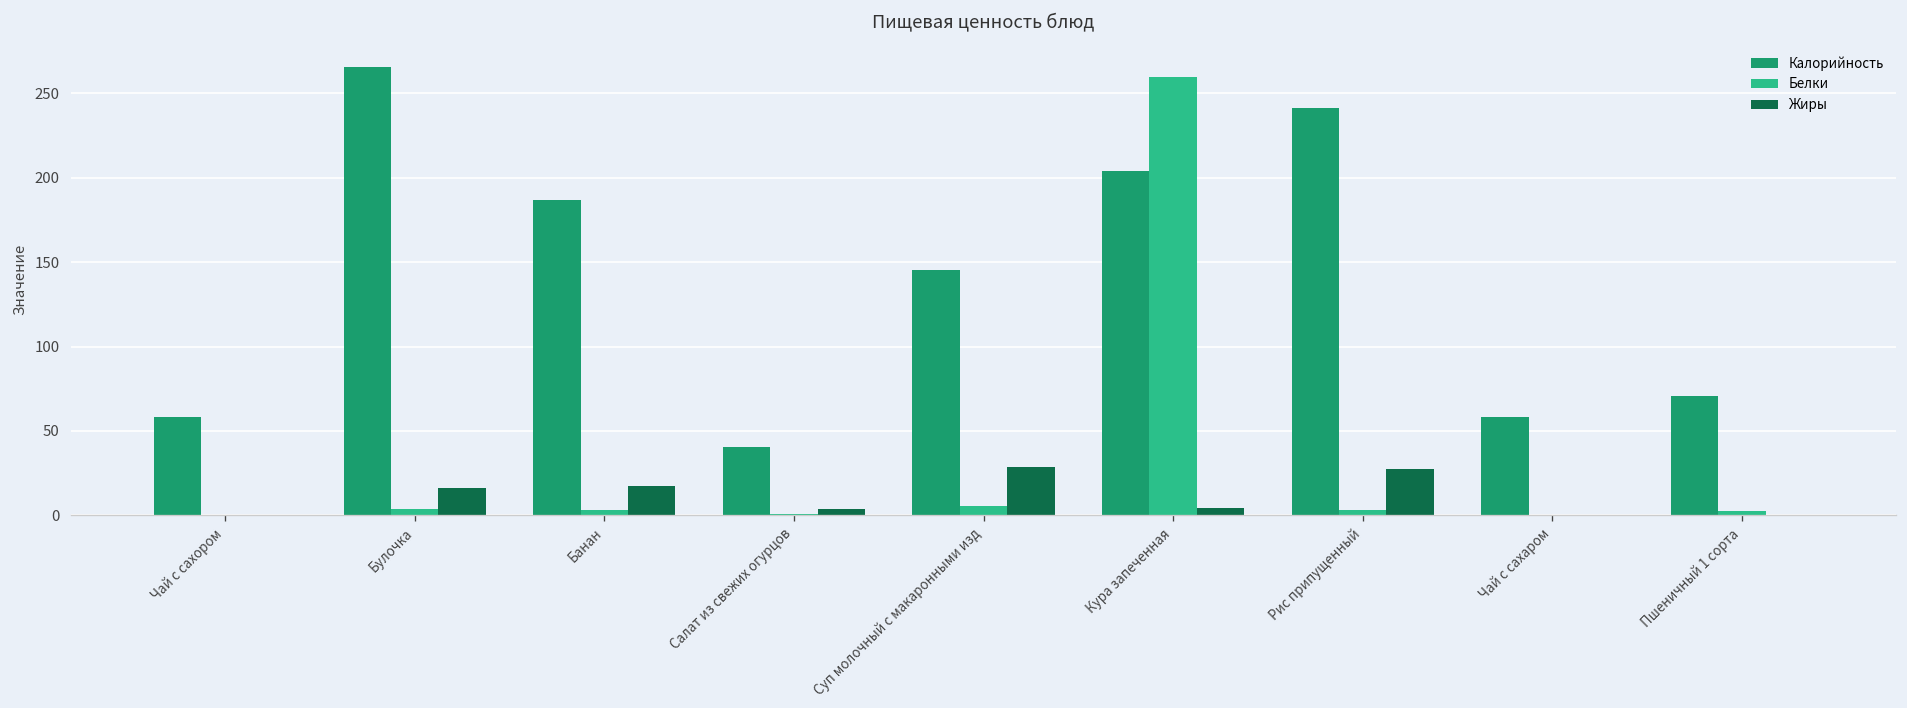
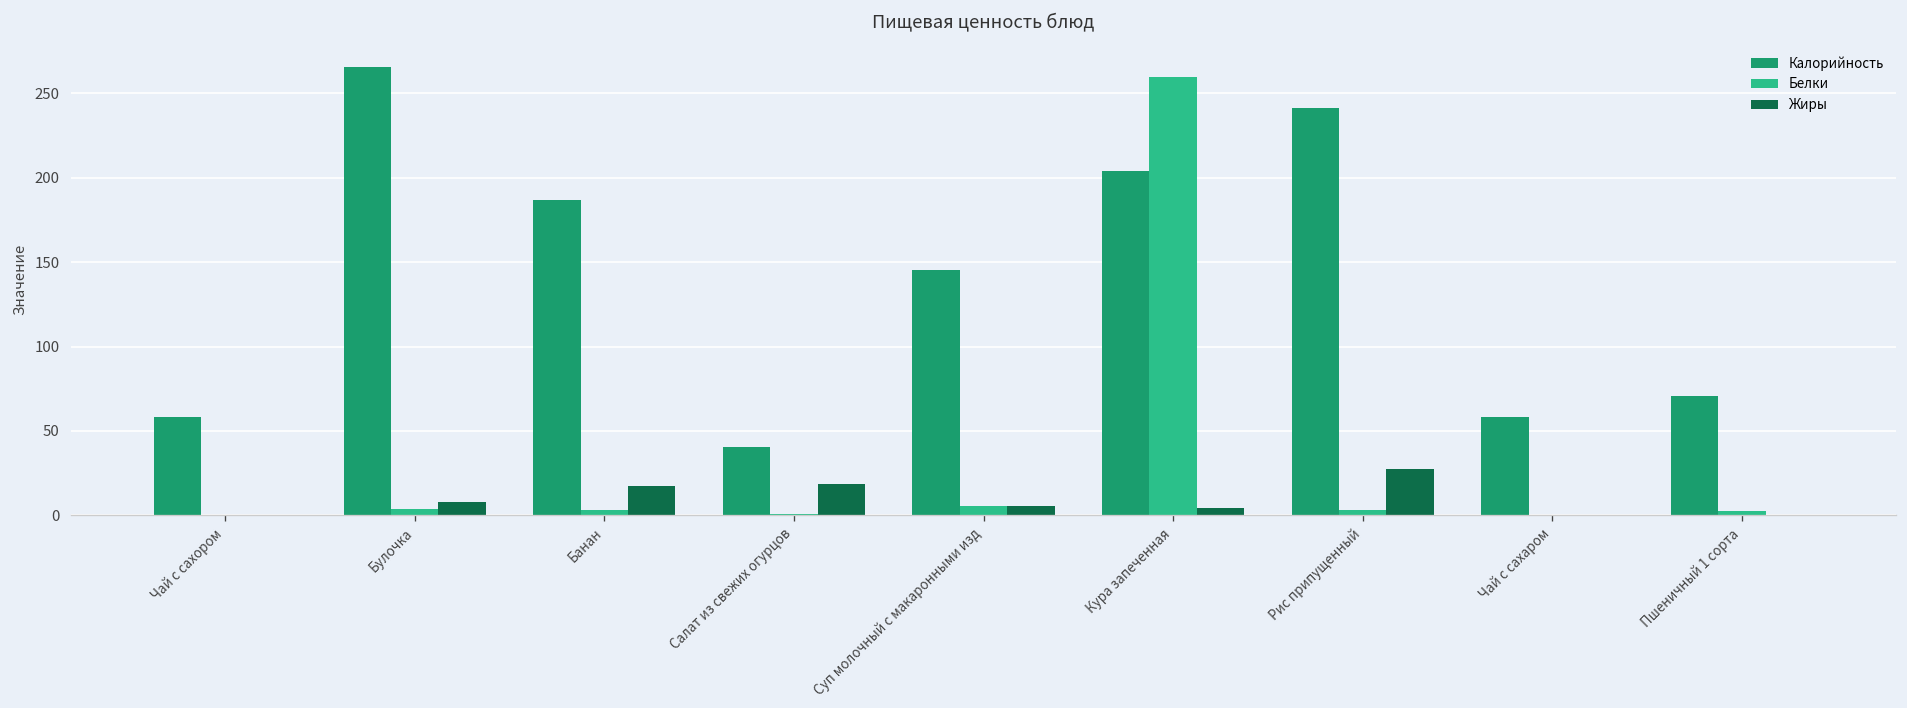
  {
    "Жиры": {
      "Чай с сахором": 0,
-     "Булочка": 16,
+     "Булочка": 8,
      "Банан": 18,
-     "Салат из свежих огурцов": 4,
-     "Суп молочный с макаронными изд": 29,
+     "Салат из свежих огурцов": 18,
+     "Суп молочный с макаронными изд": 5,
      "Кура запеченная": 4,
      "Рис припущенный": 28,
      "Чай с сахаром": 0
    }
  }
